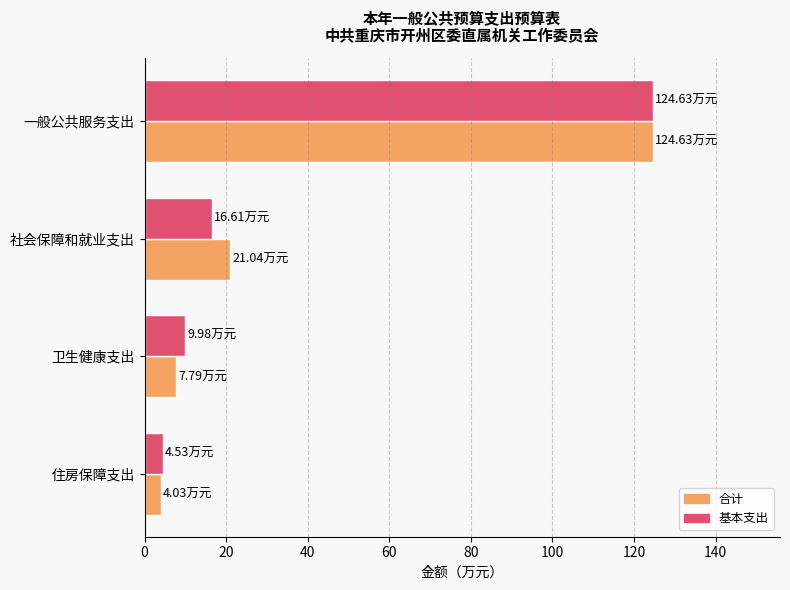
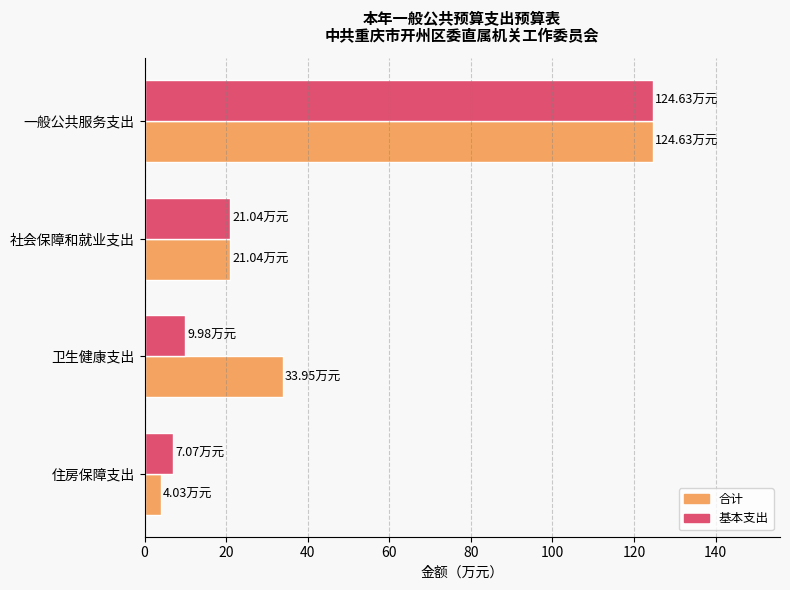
  {
    "合计": {
      "一般公共服务支出": 124.63,
      "社会保障和就业支出": 21.04,
-     "卫生健康支出": 7.79,
+     "卫生健康支出": 33.95,
      "住房保障支出": 4.03
    },
    "基本支出": {
      "一般公共服务支出": 124.63,
-     "社会保障和就业支出": 16.61,
+     "社会保障和就业支出": 21.04,
      "卫生健康支出": 9.98,
-     "住房保障支出": 4.53
+     "住房保障支出": 7.07
    }
  }
